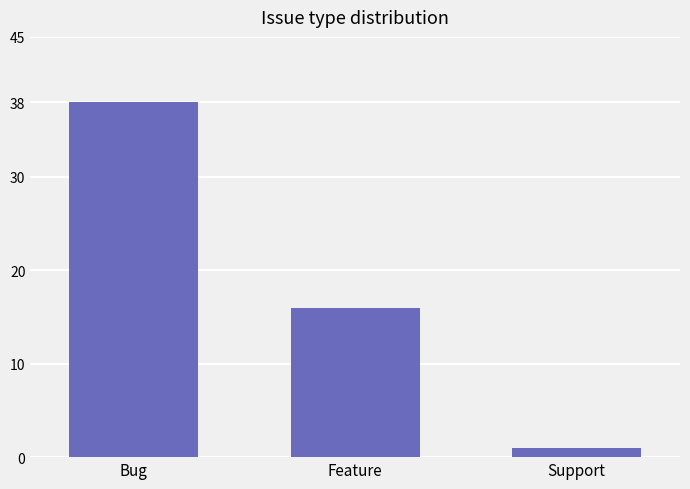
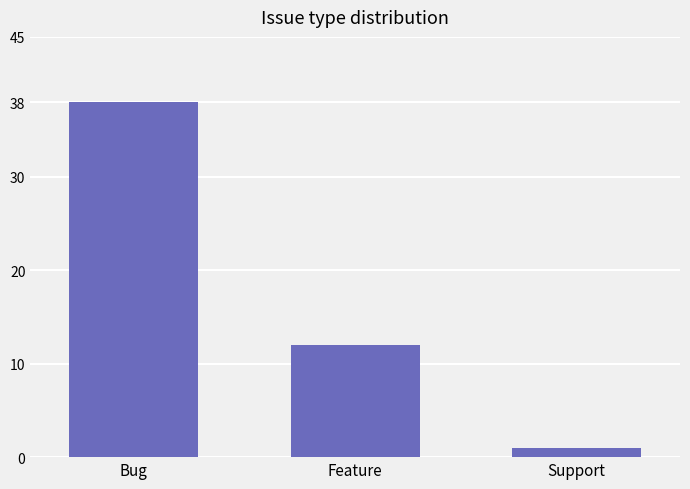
  {
    "Bug": 38,
-   "Feature": 16,
+   "Feature": 12,
    "Support": 1
  }
